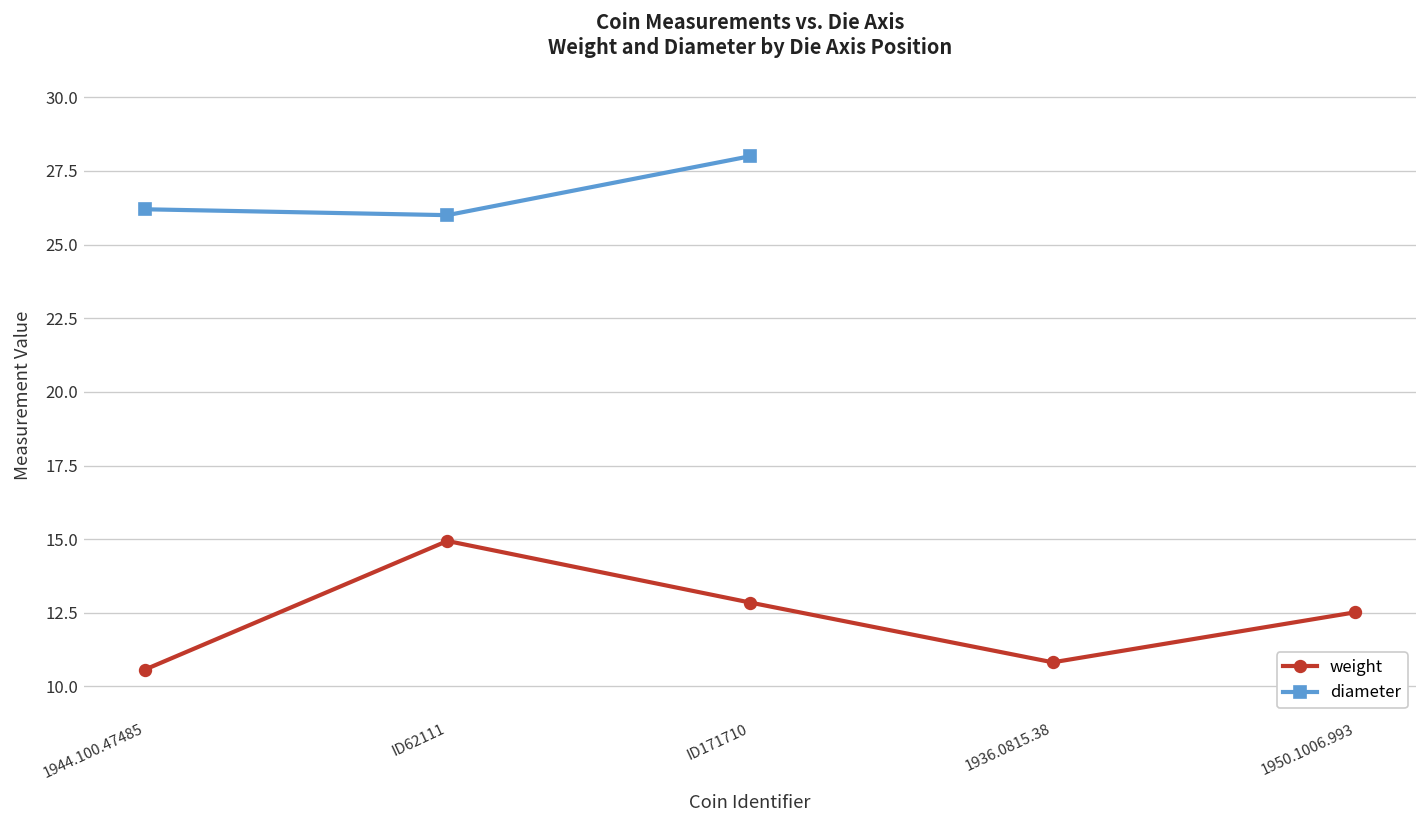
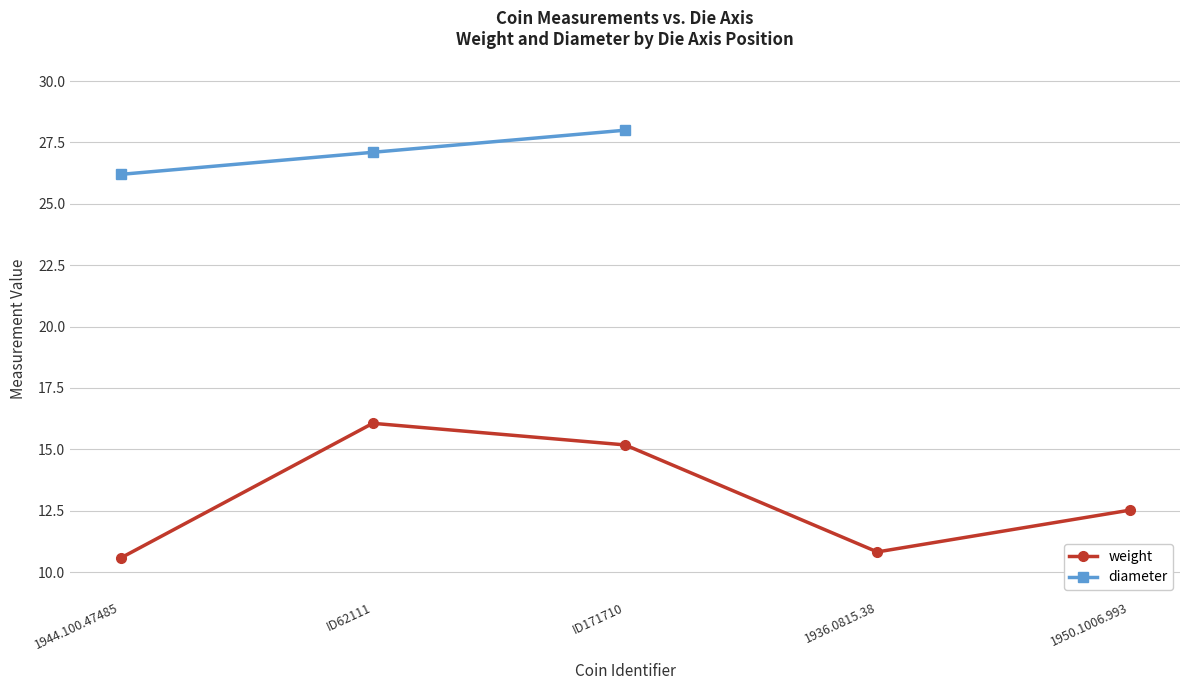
  {
    "weight": {
      "1944.100.47485": 10.6,
-     "ID62111": 14.9,
-     "ID171710": 12.9,
+     "ID62111": 16.1,
+     "ID171710": 15.2,
      "1936.0815.38": 10.8,
      "1950.1006.993": 12.5
    },
    "diameter": {
      "1944.100.47485": 26.2,
-     "ID62111": 26.0,
+     "ID62111": 27.1,
      "ID171710": 28.0
    }
  }
